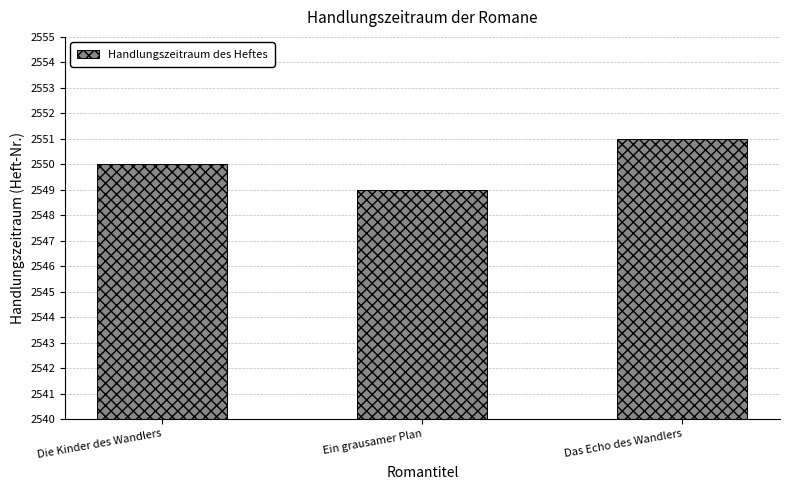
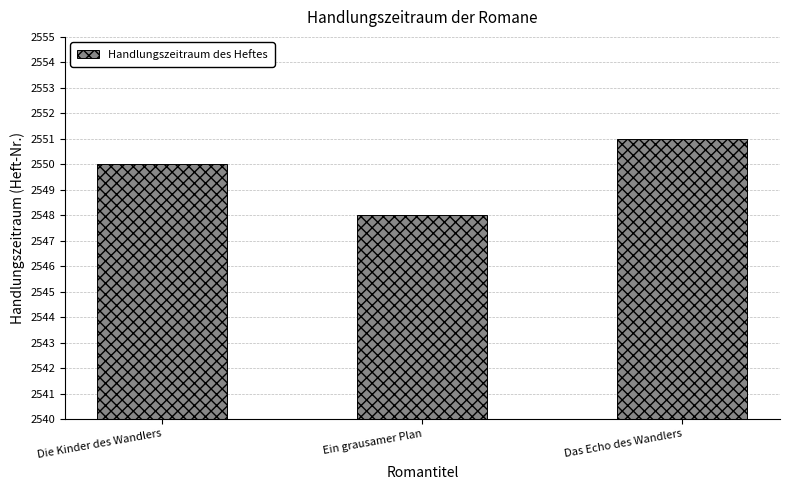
  {
    "Die Kinder des Wandlers": 2550,
-   "Ein grausamer Plan": 2549,
+   "Ein grausamer Plan": 2548,
    "Das Echo des Wandlers": 2551
  }
